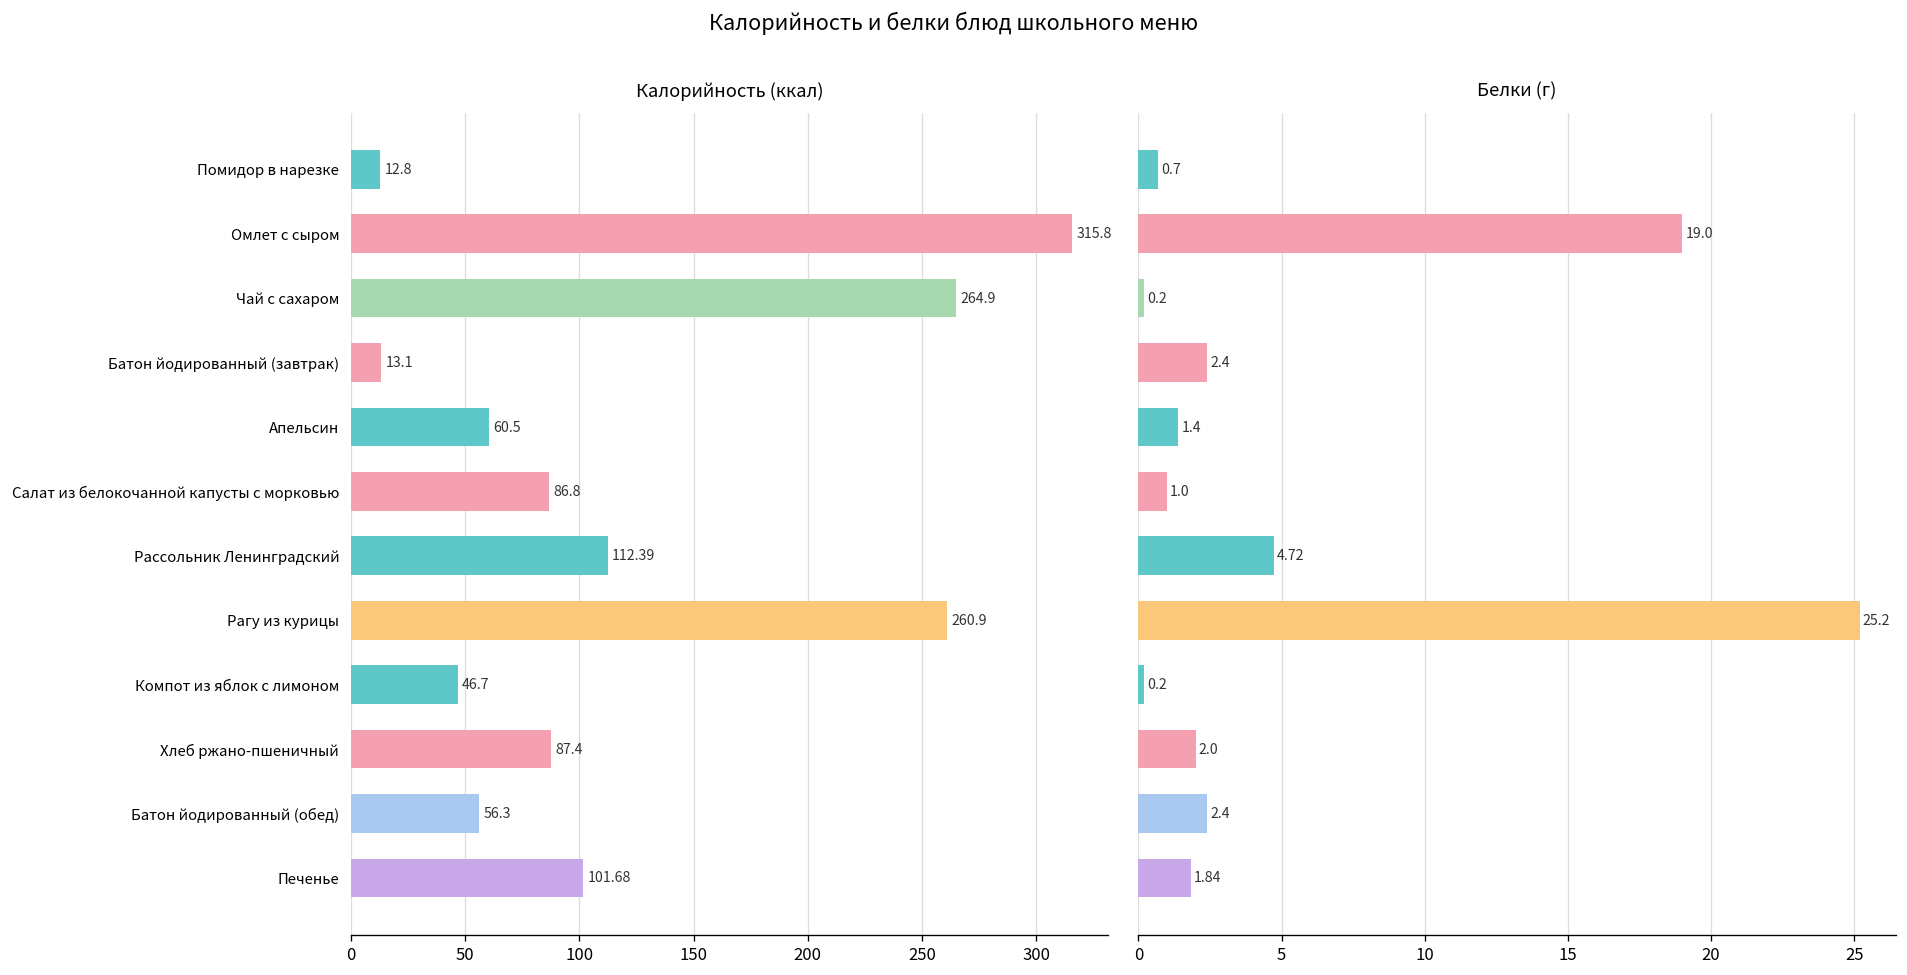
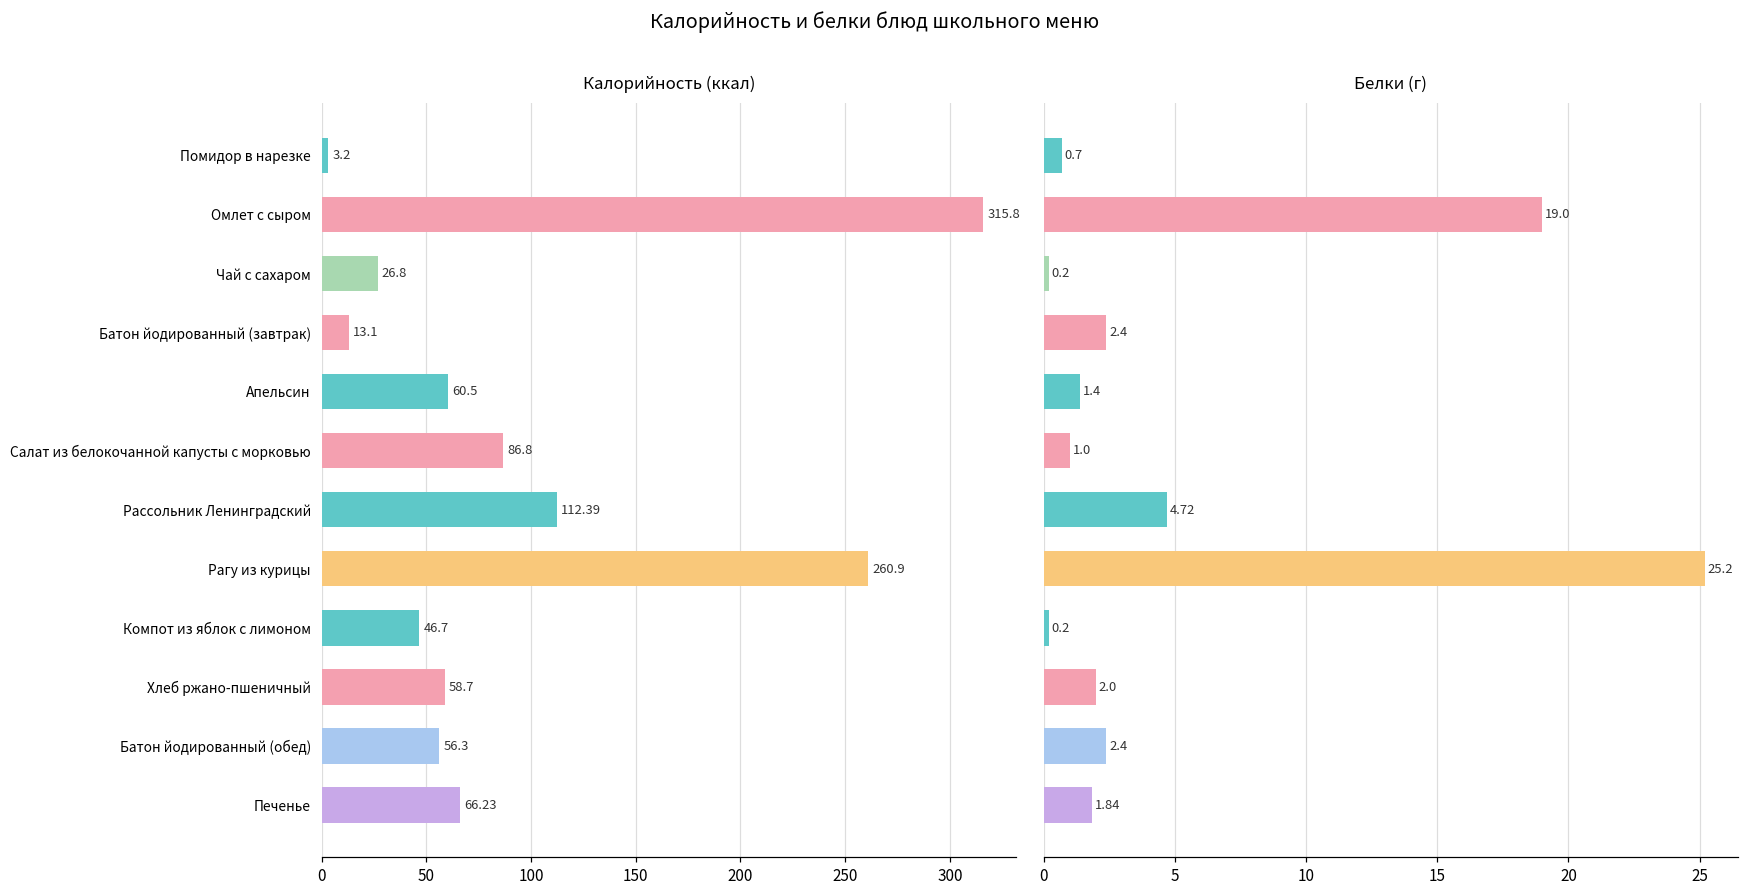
  {
    "Калорийность (ккал)": {
-     "Помидор в нарезке": 12.8,
+     "Помидор в нарезке": 3.2,
      "Омлет с сыром": 315.8,
-     "Чай с сахаром": 264.9,
+     "Чай с сахаром": 26.8,
      "Батон йодированный (завтрак)": 13.1,
      "Апельсин": 60.5,
      "Салат из белокочанной капусты с морковью": 86.8,
      "Рассольник Ленинградский": 112.39,
      "Рагу из курицы": 260.9,
      "Компот из яблок с лимоном": 46.7,
-     "Хлеб ржано-пшеничный": 87.4,
+     "Хлеб ржано-пшеничный": 58.7,
      "Батон йодированный (обед)": 56.3,
-     "Печенье": 101.68
+     "Печенье": 66.23
    }
  }
